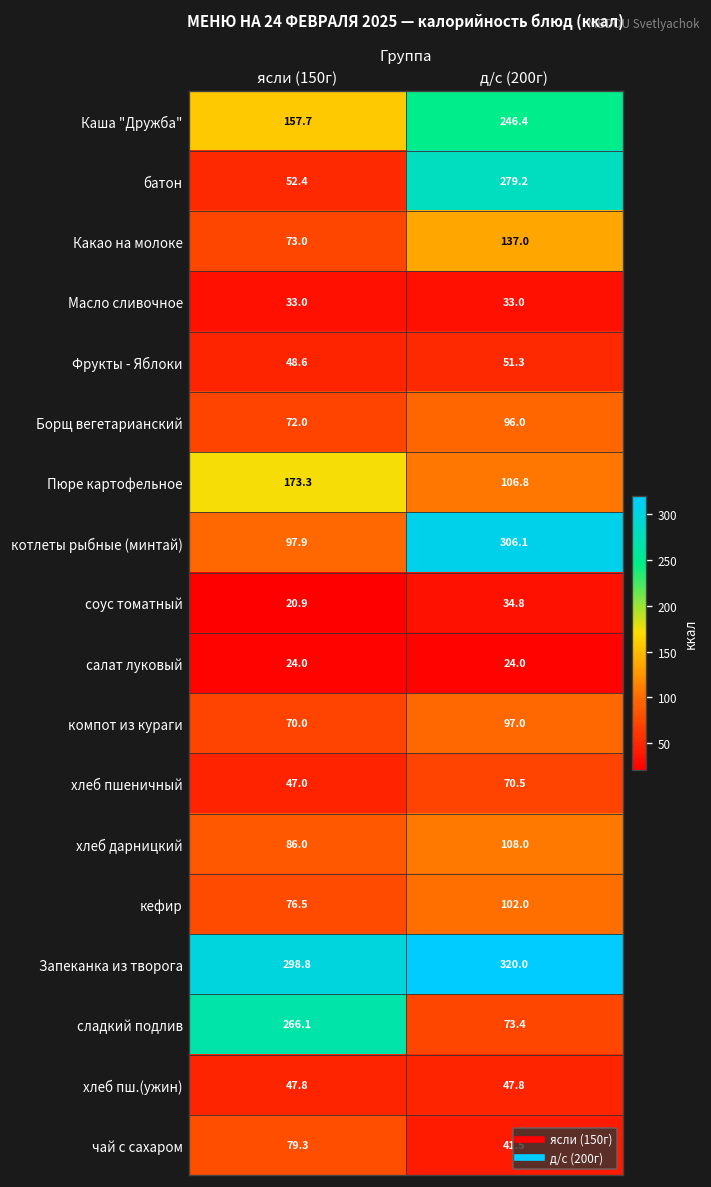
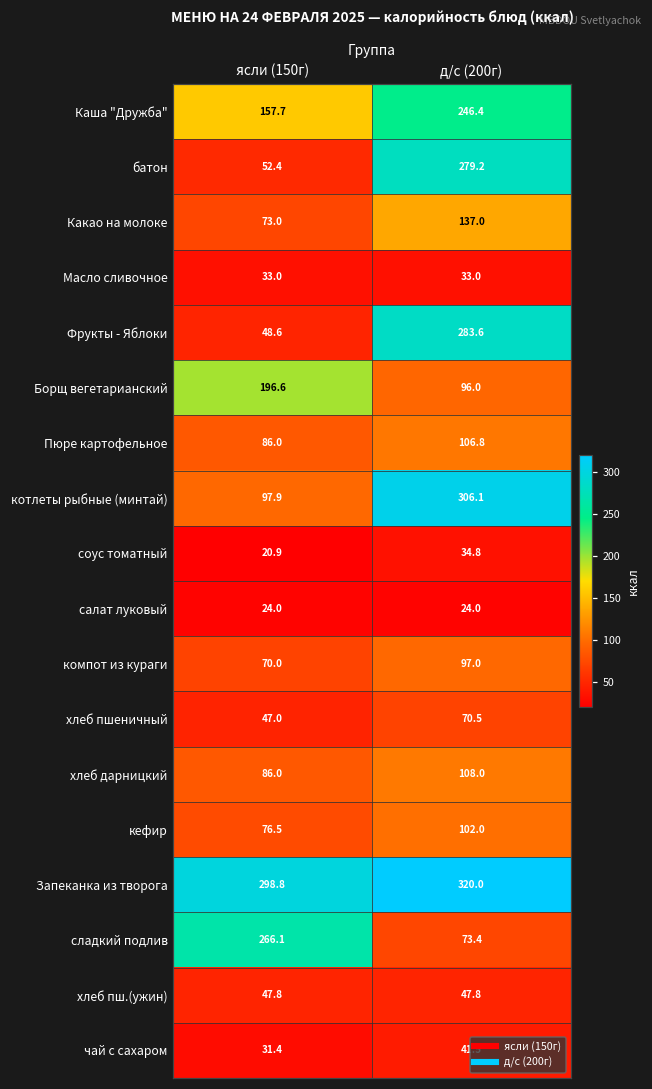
  {
    "Каша \"Дружба\"": {
      "ясли (150г)": 157.7,
      "д/с (200г)": 246.4
    },
    "батон": {
      "ясли (150г)": 52.4,
      "д/с (200г)": 279.2
    },
    "Какао на молоке": {
      "ясли (150г)": 73.0,
      "д/с (200г)": 137.0
    },
    "Масло сливочное": {
      "ясли (150г)": 33.0,
      "д/с (200г)": 33.0
    },
    "Фрукты - Яблоки": {
      "ясли (150г)": 48.6,
-     "д/с (200г)": 51.3
+     "д/с (200г)": 283.6
    },
    "Борщ вегетарианский": {
-     "ясли (150г)": 72.0,
+     "ясли (150г)": 196.6,
      "д/с (200г)": 96.0
    },
    "Пюре картофельное": {
-     "ясли (150г)": 173.3,
+     "ясли (150г)": 86.0,
      "д/с (200г)": 106.8
    },
    "котлеты рыбные (минтай)": {
      "ясли (150г)": 97.9,
      "д/с (200г)": 306.1
    },
    "соус томатный": {
      "ясли (150г)": 20.9,
      "д/с (200г)": 34.8
    },
    "салат луковый": {
      "ясли (150г)": 24.0,
      "д/с (200г)": 24.0
    },
    "компот из кураги": {
      "ясли (150г)": 70.0,
      "д/с (200г)": 97.0
    },
    "хлеб пшеничный": {
      "ясли (150г)": 47.0,
      "д/с (200г)": 70.5
    },
    "хлеб дарницкий": {
      "ясли (150г)": 86.0,
      "д/с (200г)": 108.0
    },
    "кефир": {
      "ясли (150г)": 76.5,
      "д/с (200г)": 102.0
    },
    "Запеканка из творога": {
      "ясли (150г)": 298.8,
      "д/с (200г)": 320.0
    },
    "сладкий подлив": {
      "ясли (150г)": 266.1,
      "д/с (200г)": 73.4
    },
    "хлеб пш.(ужин)": {
      "ясли (150г)": 47.8,
      "д/с (200г)": 47.8
    },
    "чай с сахаром": {
-     "ясли (150г)": 79.3
+     "ясли (150г)": 31.4
    }
  }
